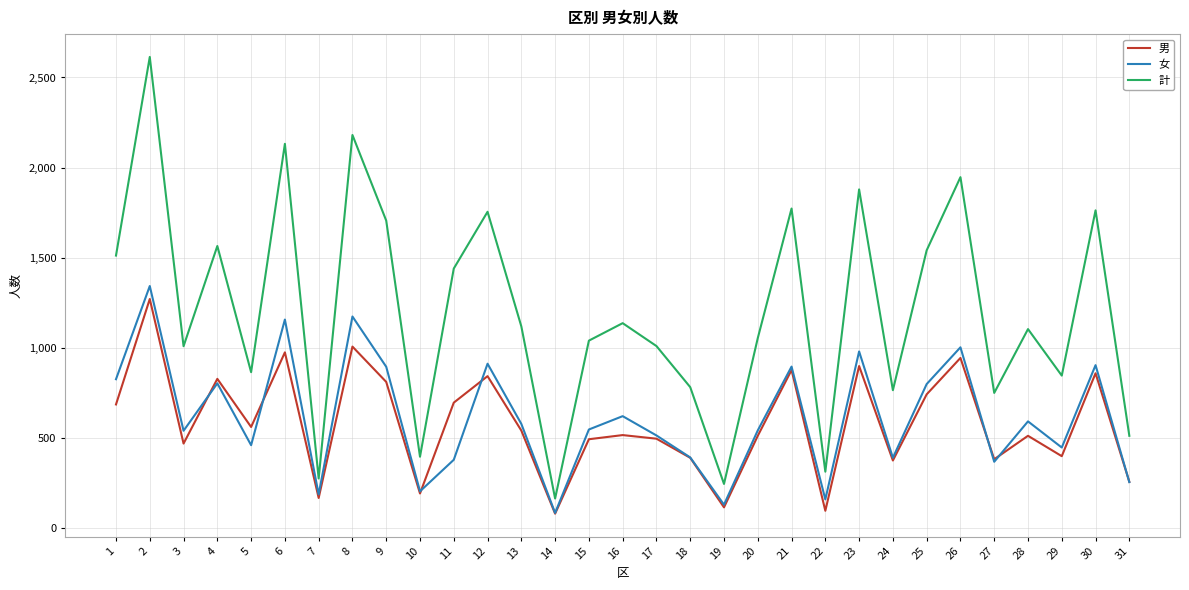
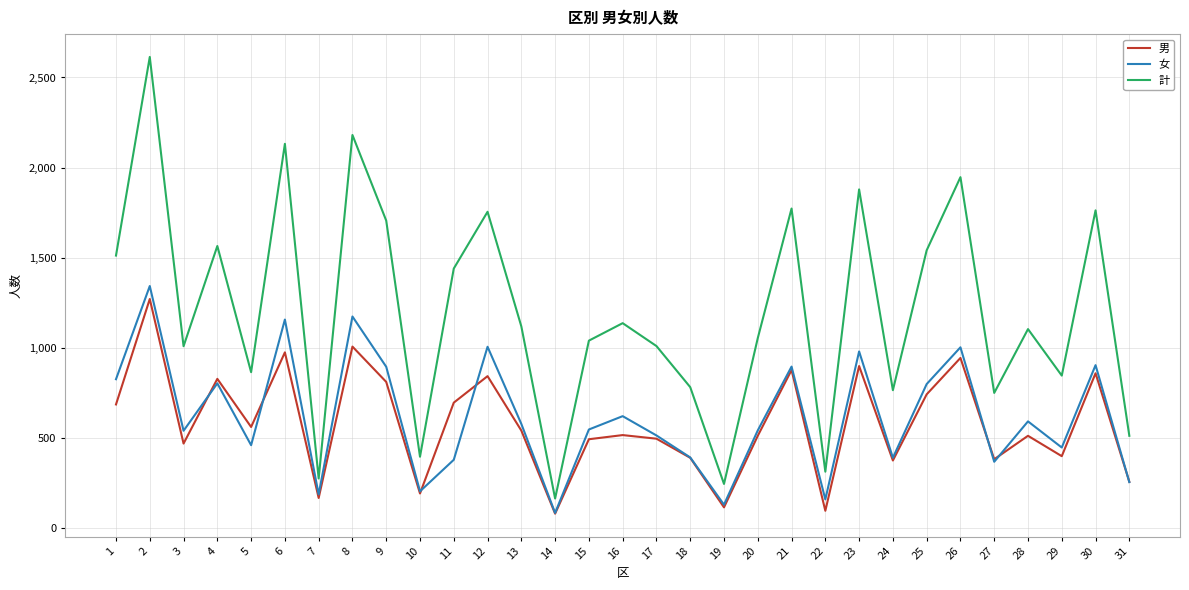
  {
    "男": {
      "1": "690",
      "2": "1,270",
      "3": "470",
      "4": "830",
      "5": "560",
      "6": "980",
      "7": "170",
      "8": "1,010",
      "9": "810",
      "11": "700",
      "12": "840",
      "13": "540",
      "15": "490",
      "16": "520",
      "17": "500",
      "19": "120",
      "20": "510",
      "21": "880",
      "22": "100",
      "23": "900",
      "24": "380",
      "25": "740",
      "26": "940",
      "27": "380",
      "28": "510",
      "29": "400",
      "30": "860"
    },
    "女": {
      "1": "830",
      "2": "1,340",
      "3": "540",
      "4": "800",
      "5": "460",
      "6": "1,160",
      "7": "190",
      "8": "1,170",
      "9": "900",
      "11": "380",
-     "12": "910",
+     "12": "1,010",
      "13": "580",
      "15": "550",
      "16": "620",
      "17": "510",
      "19": "130",
      "20": "540",
      "21": "900",
      "22": "160",
      "23": "980",
      "24": "390",
      "25": "800",
      "26": "1,000",
      "27": "370",
      "28": "590",
      "29": "450",
      "30": "900"
    },
    "計": {
      "1": "1,510",
      "2": "2,610",
      "3": "1,010",
      "4": "1,570",
      "5": "870",
      "6": "2,130",
      "7": "280",
      "8": "2,180",
      "9": "1,710",
      "10": "400",
      "11": "1,440",
      "12": "1,760",
      "13": "1,120",
      "14": "160",
      "15": "1,040",
      "16": "1,140",
      "17": "1,010",
      "18": "780",
      "19": "250",
      "20": "1,050",
      "21": "1,770",
      "22": "310",
      "23": "1,880",
      "24": "770",
      "25": "1,540",
      "26": "1,950",
      "27": "750",
      "28": "1,100",
      "29": "850",
      "30": "1,760",
      "31": "510"
    }
  }
